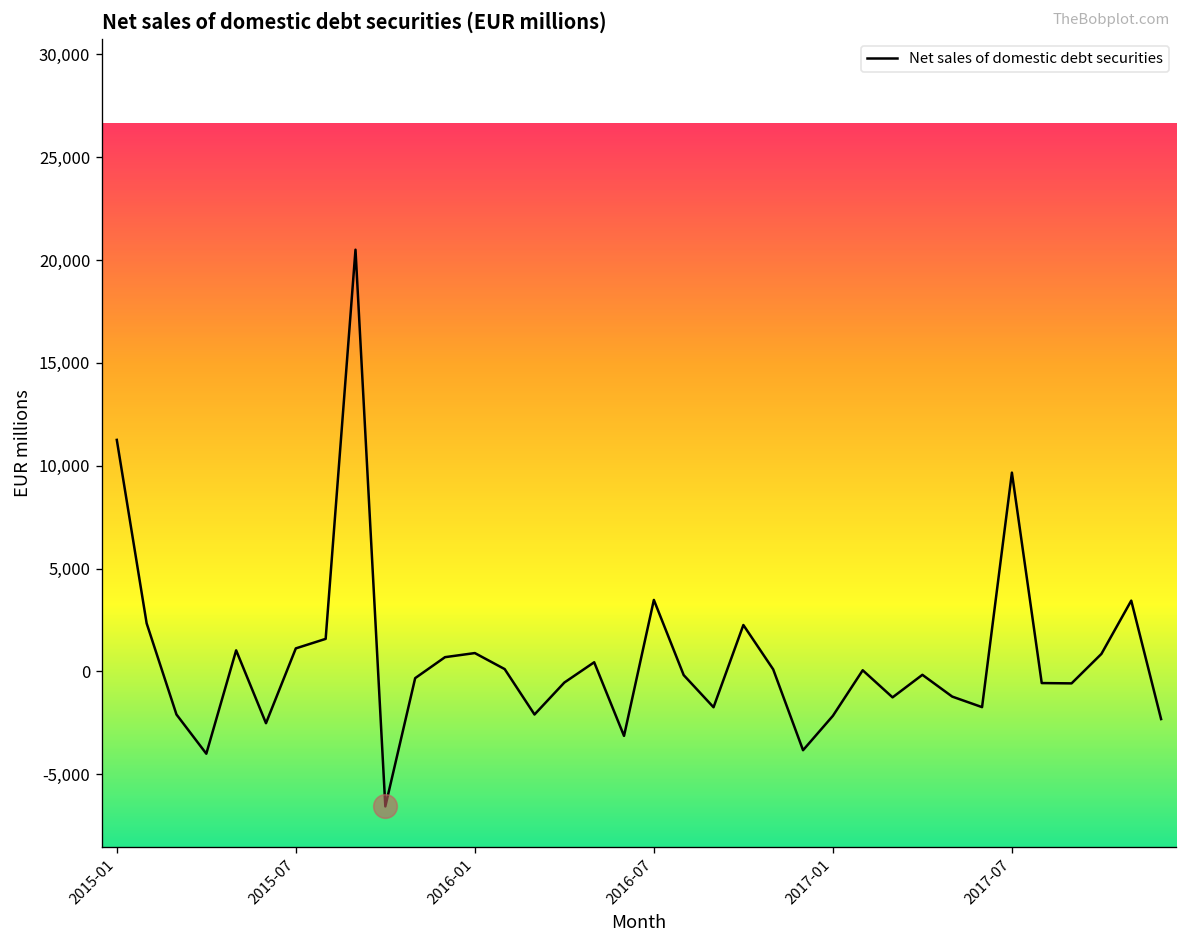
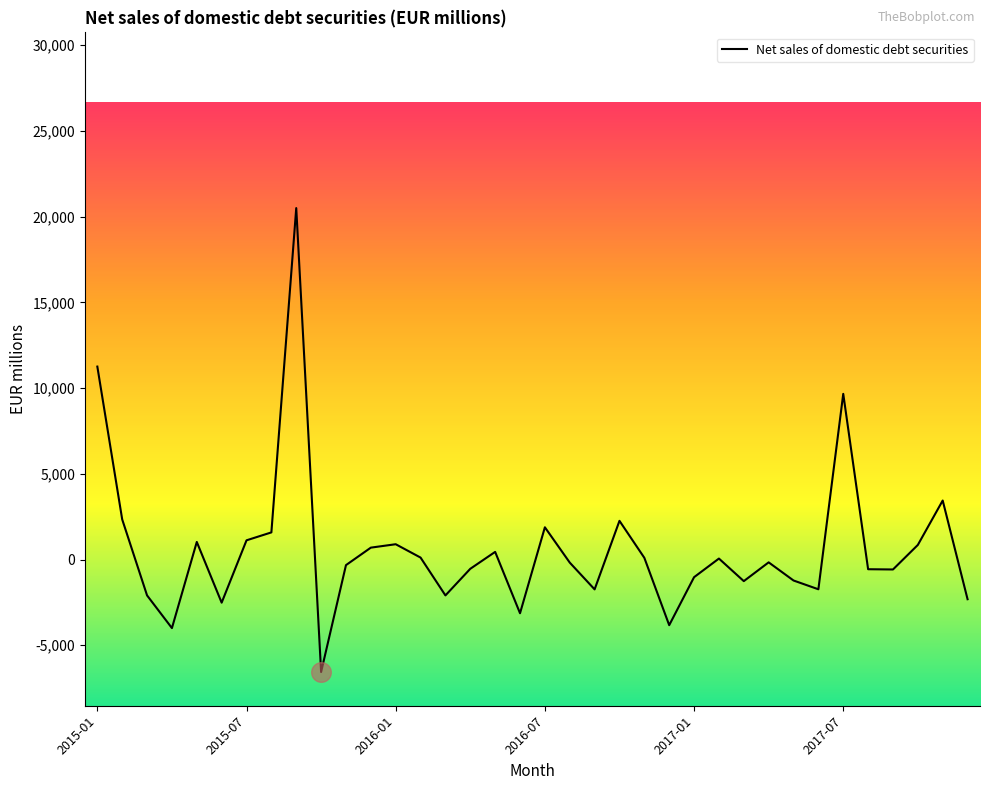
  {
    "Net sales of domestic debt securities": {
      "2015-01": "11,300",
      "2015-07": "1,100",
      "2016-01": "900",
-     "2016-07": "3,500",
-     "2017-01": "-2,200",
+     "2016-07": "1,900",
+     "2017-01": "-1,000",
      "2017-07": "9,700"
    }
  }
